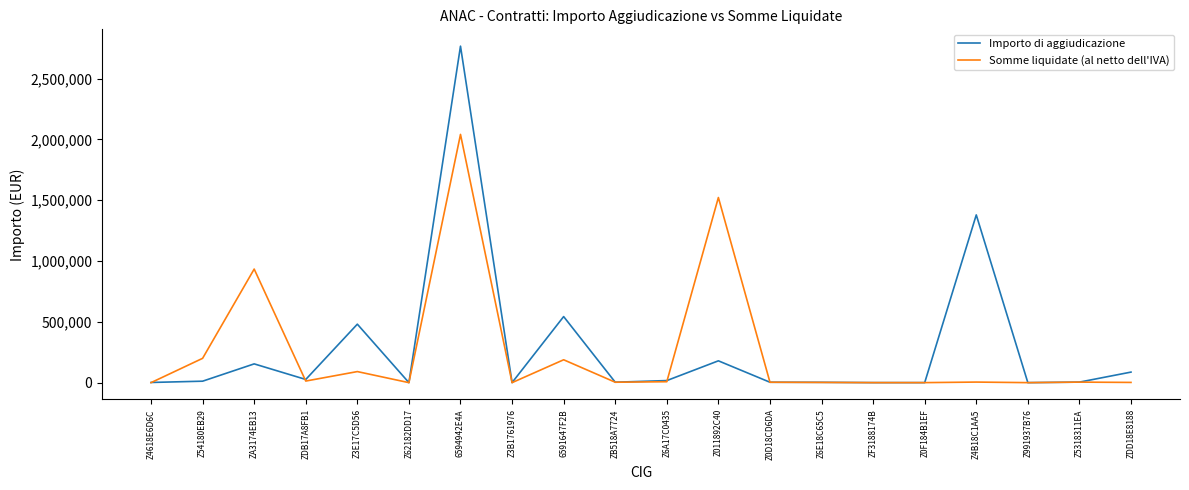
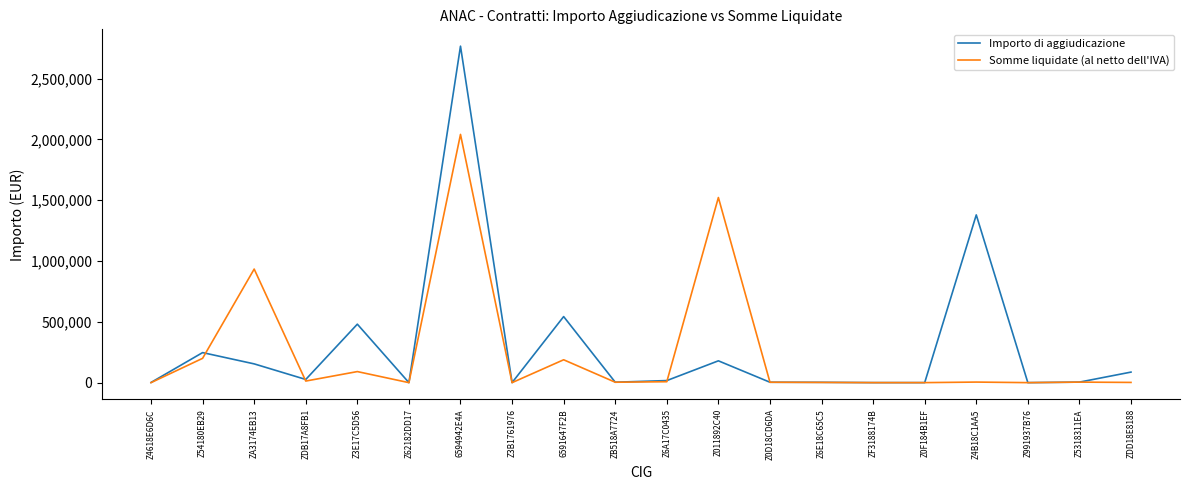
  {
    "Importo di aggiudicazione": {
-     "Z54180EB29": "10,000",
+     "Z54180EB29": "250,000",
      "ZA3174EB13": "150,000",
      "Z3E17C5D56": "480,000",
      "6594942E4A": "2,770,000",
      "6591647F2B": "540,000",
      "Z011892C40": "180,000",
      "Z4B18C1AA5": "1,380,000",
      "ZDD18E8188": "90,000"
    },
    "Somme liquidate (al netto dell'IVA)": {
      "Z54180EB29": "200,000",
      "ZA3174EB13": "930,000",
      "Z3E17C5D56": "90,000",
      "6594942E4A": "2,040,000",
      "6591647F2B": "190,000",
      "Z011892C40": "1,520,000",
      "Z4B18C1AA5": "0",
      "ZDD18E8188": "0"
    }
  }
